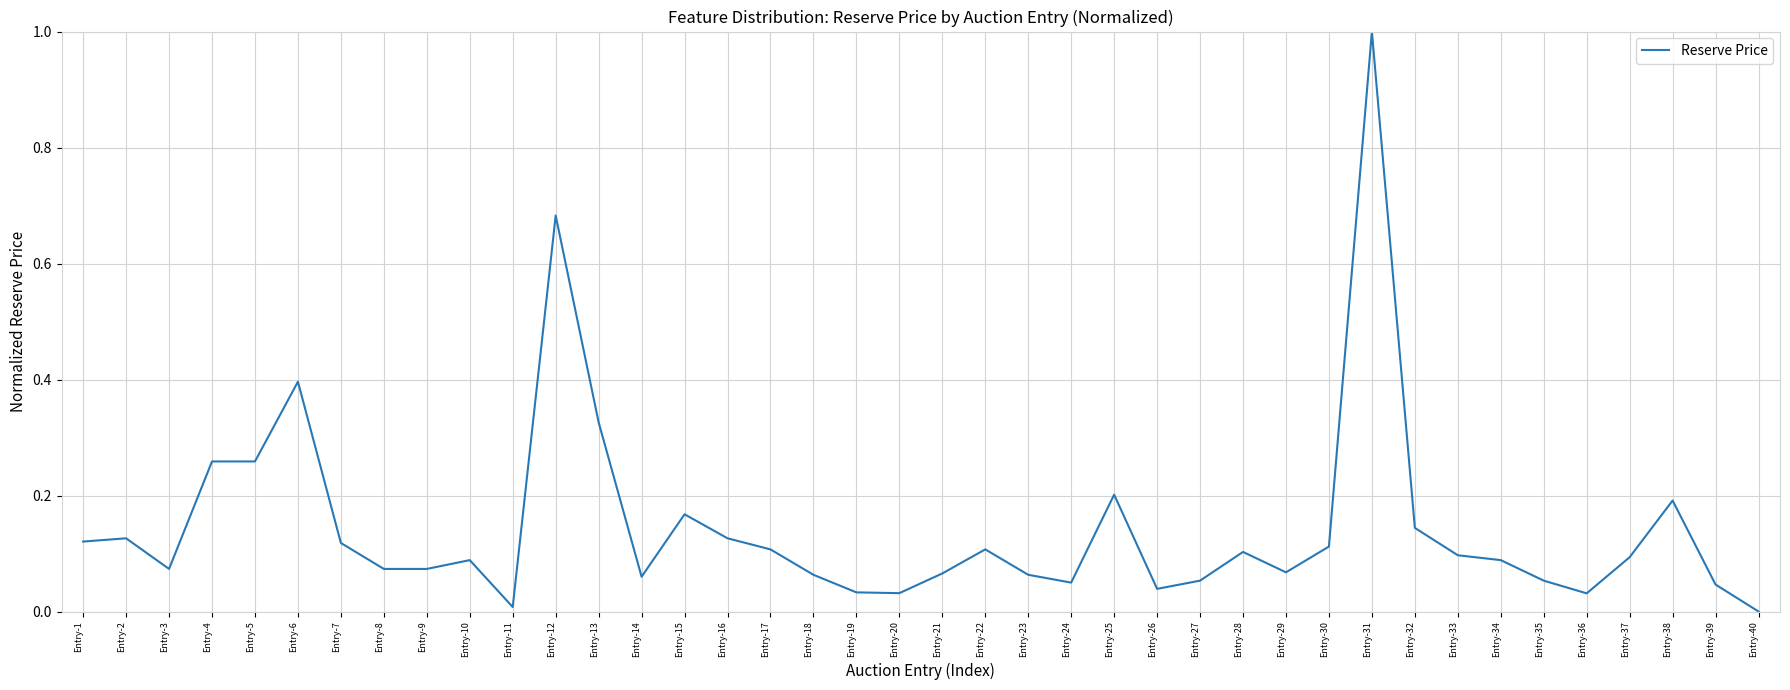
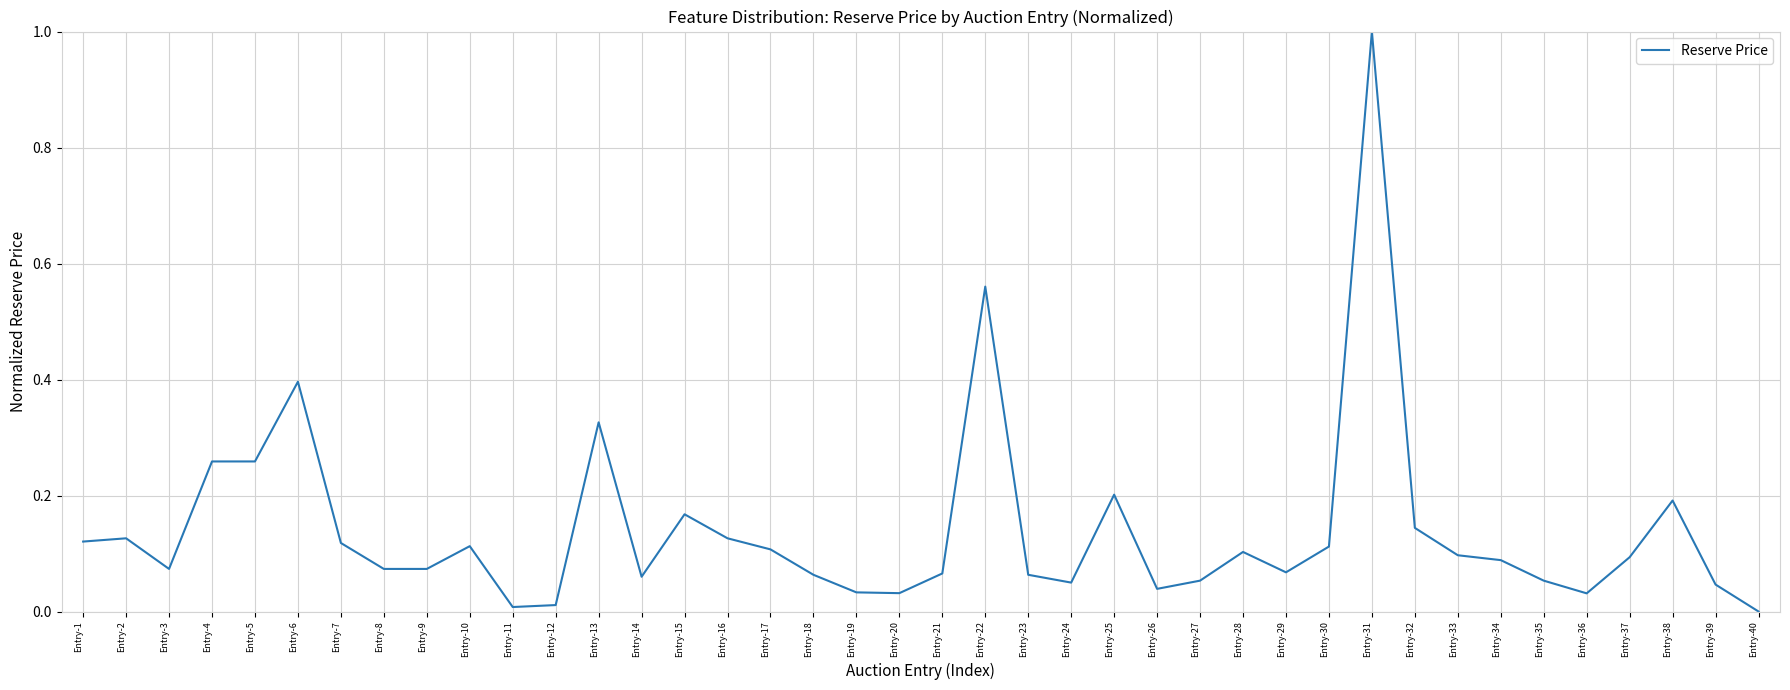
  {
    "Entry-1": 0.12,
    "Entry-2": 0.13,
    "Entry-3": 0.07,
    "Entry-4": 0.26,
    "Entry-5": 0.26,
    "Entry-6": 0.40,
    "Entry-7": 0.12,
    "Entry-8": 0.07,
    "Entry-9": 0.07,
-   "Entry-10": 0.09,
+   "Entry-10": 0.11,
    "Entry-11": 0.01,
-   "Entry-12": 0.68,
+   "Entry-12": 0.01,
    "Entry-13": 0.33,
    "Entry-14": 0.06,
    "Entry-15": 0.17,
    "Entry-16": 0.13,
    "Entry-17": 0.11,
    "Entry-18": 0.06,
    "Entry-19": 0.03,
    "Entry-20": 0.03,
    "Entry-21": 0.07,
-   "Entry-22": 0.11,
+   "Entry-22": 0.56,
    "Entry-23": 0.06,
    "Entry-24": 0.05,
    "Entry-25": 0.20,
    "Entry-26": 0.04,
    "Entry-27": 0.05,
    "Entry-28": 0.10,
    "Entry-29": 0.07,
    "Entry-30": 0.11,
    "Entry-31": 1.00,
    "Entry-32": 0.14,
    "Entry-33": 0.10,
    "Entry-34": 0.09,
    "Entry-35": 0.05,
    "Entry-36": 0.03,
    "Entry-37": 0.09,
    "Entry-38": 0.19,
    "Entry-39": 0.05,
    "Entry-40": 0.00
  }
